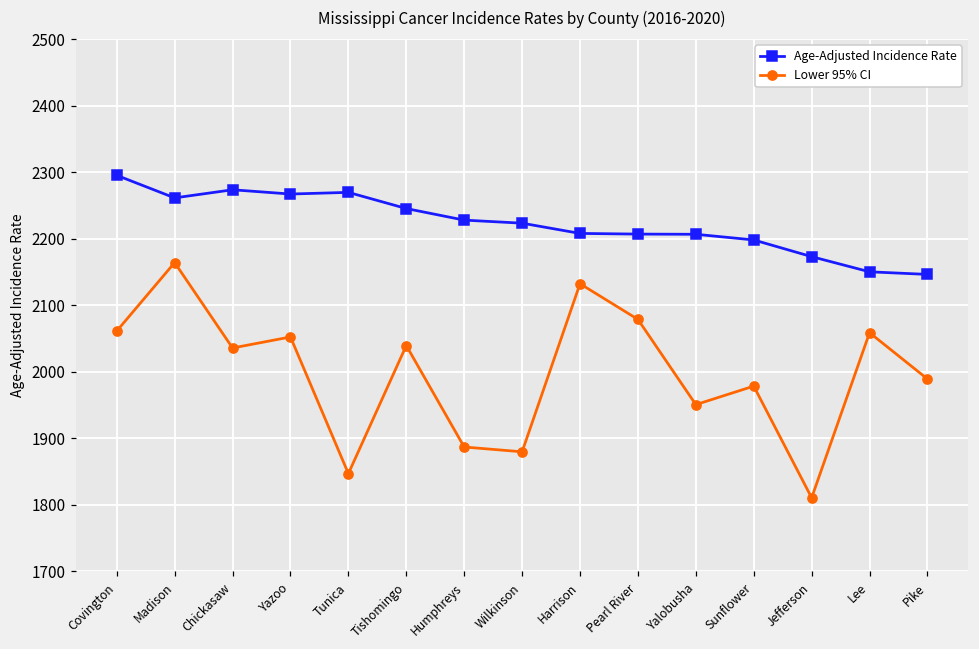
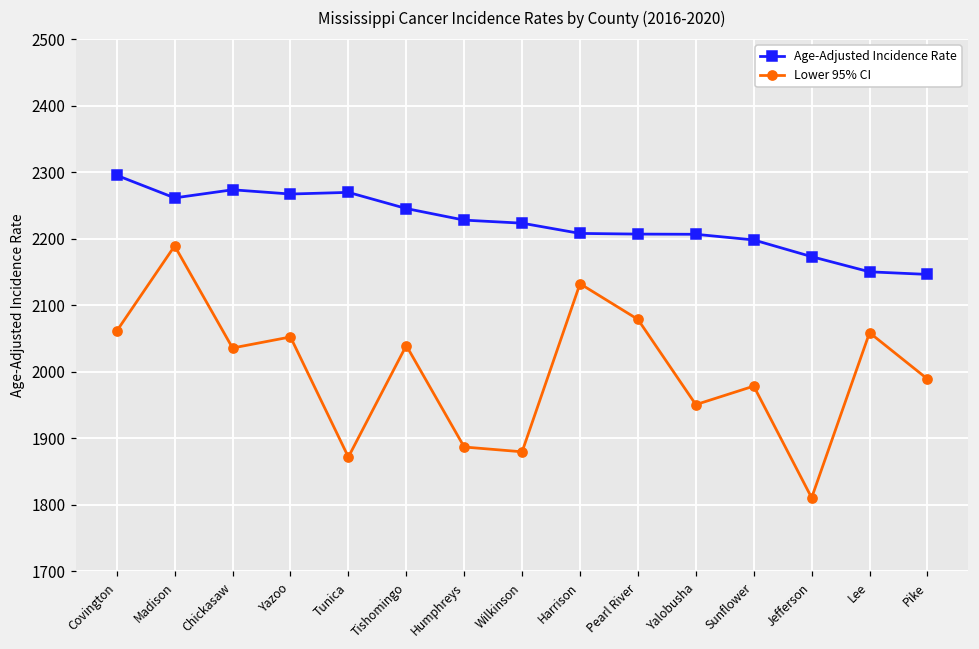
  {
    "Age-Adjusted Incidence Rate": {
      "Covington": 2300,
      "Madison": 2260,
      "Chickasaw": 2270,
      "Yazoo": 2270,
      "Tunica": 2270,
      "Tishomingo": 2250,
      "Humphreys": 2230,
      "Wilkinson": 2220,
      "Harrison": 2210,
      "Pearl River": 2210,
      "Yalobusha": 2210,
      "Sunflower": 2200,
      "Jefferson": 2170,
      "Lee": 2150,
      "Pike": 2150
    },
    "Lower 95% CI": {
      "Covington": 2060,
-     "Madison": 2160,
+     "Madison": 2190,
      "Chickasaw": 2040,
      "Yazoo": 2050,
-     "Tunica": 1850,
+     "Tunica": 1870,
      "Tishomingo": 2040,
      "Humphreys": 1890,
      "Wilkinson": 1880,
      "Harrison": 2130,
      "Pearl River": 2080,
      "Yalobusha": 1950,
      "Sunflower": 1980,
      "Jefferson": 1810,
      "Lee": 2060,
      "Pike": 1990
    }
  }
